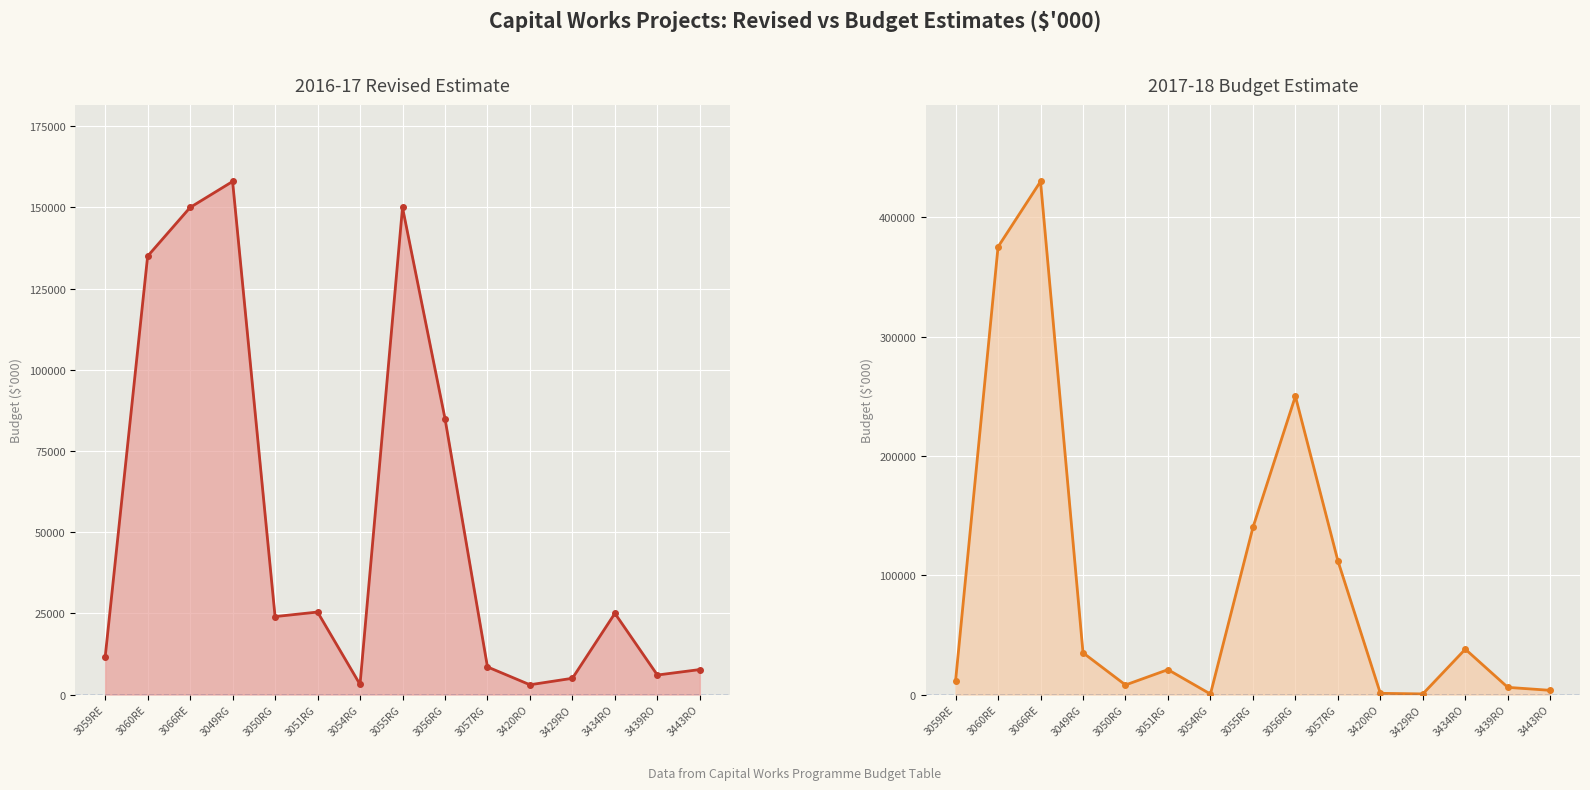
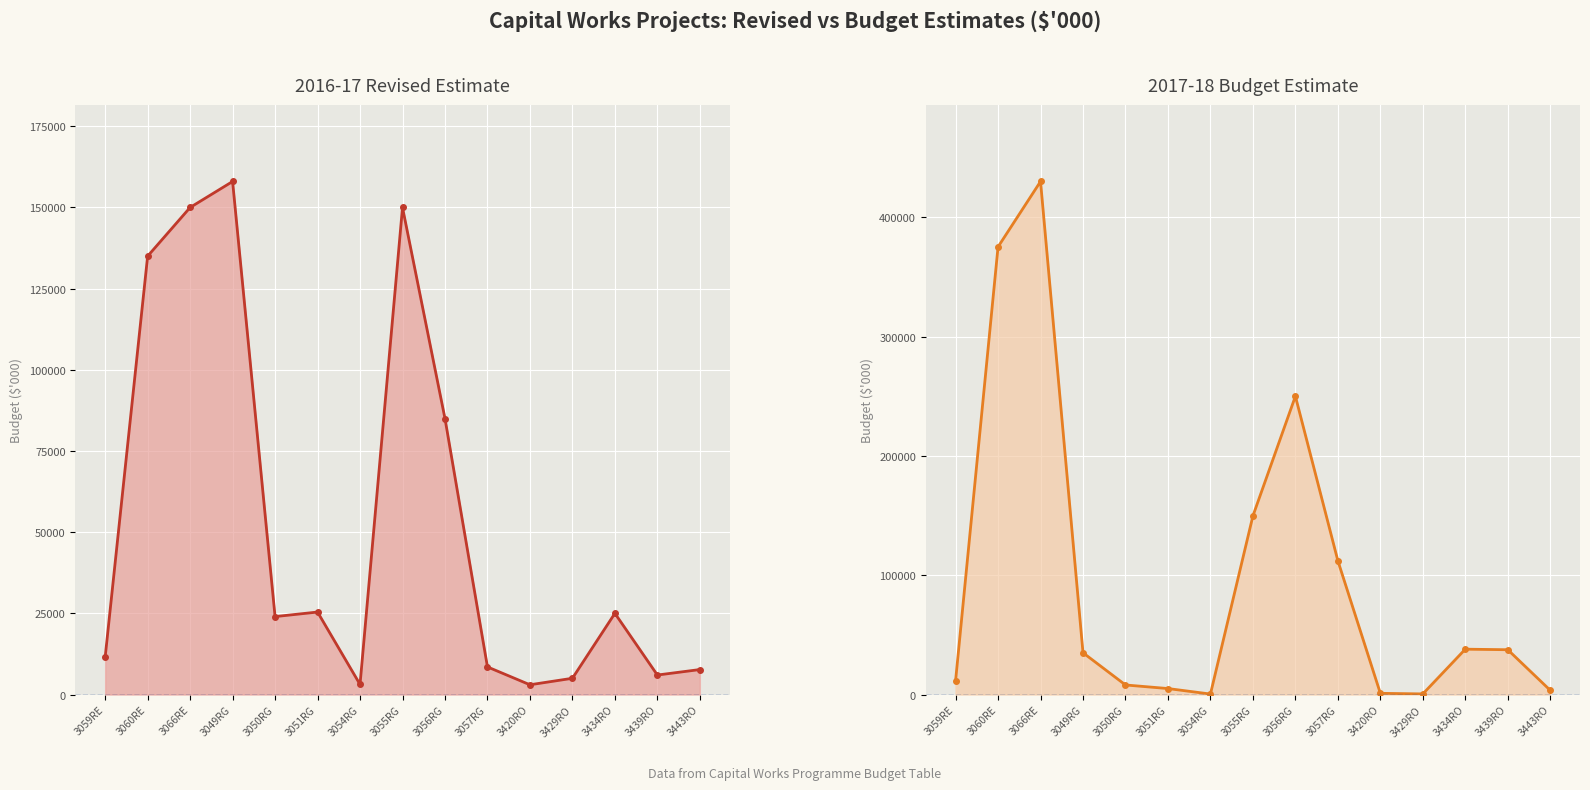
  {
    "2016-17 Revised Estimate": {
      "3059RE": 12000,
      "3060RE": 135000,
      "3066RE": 150000,
      "3049RG": 158000,
      "3050RG": 24000,
      "3051RG": 25000,
      "3054RG": 3000,
      "3055RG": 150000,
      "3056RG": 85000,
      "3057RG": 9000,
      "3420RO": 3000,
      "3429RO": 5000,
      "3434RO": 25000,
      "3439RO": 6000,
      "3443RO": 8000
    },
    "2017-18 Budget Estimate": {
      "3059RE": 12000,
      "3060RE": 375000,
      "3066RE": 430000,
      "3049RG": 35000,
      "3050RG": 8000,
-     "3051RG": 21000,
+     "3051RG": 5000,
      "3054RG": 0,
-     "3055RG": 140000,
+     "3055RG": 150000,
      "3056RG": 250000,
      "3057RG": 112000,
      "3420RO": 1000,
      "3429RO": 1000,
      "3434RO": 38000,
-     "3439RO": 6000,
+     "3439RO": 38000,
      "3443RO": 4000
    }
  }
